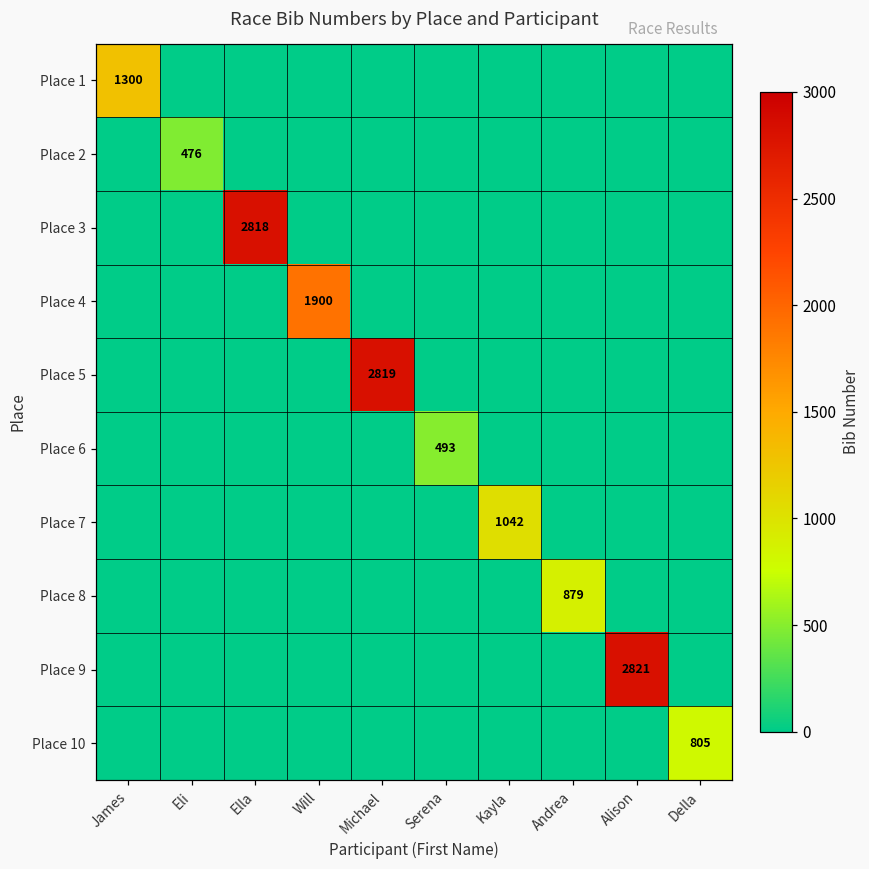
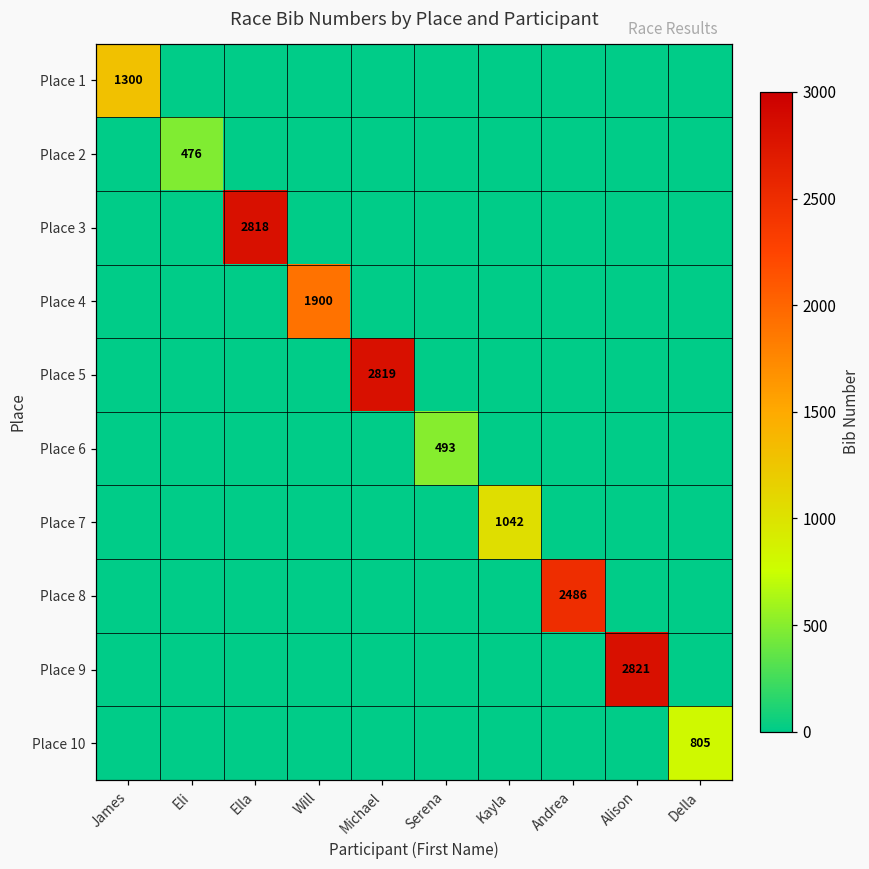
  {
    "Place 1": {
      "James": 1300
    },
    "Place 2": {
      "Eli": 476
    },
    "Place 3": {
      "Ella": 2818
    },
    "Place 4": {
      "Will": 1900
    },
    "Place 5": {
      "Michael": 2819
    },
    "Place 6": {
      "Serena": 493
    },
    "Place 7": {
      "Kayla": 1042
    },
    "Place 8": {
-     "Andrea": 879
+     "Andrea": 2486
    },
    "Place 9": {
      "Alison": 2821
    },
    "Place 10": {
      "Della": 805
    }
  }
